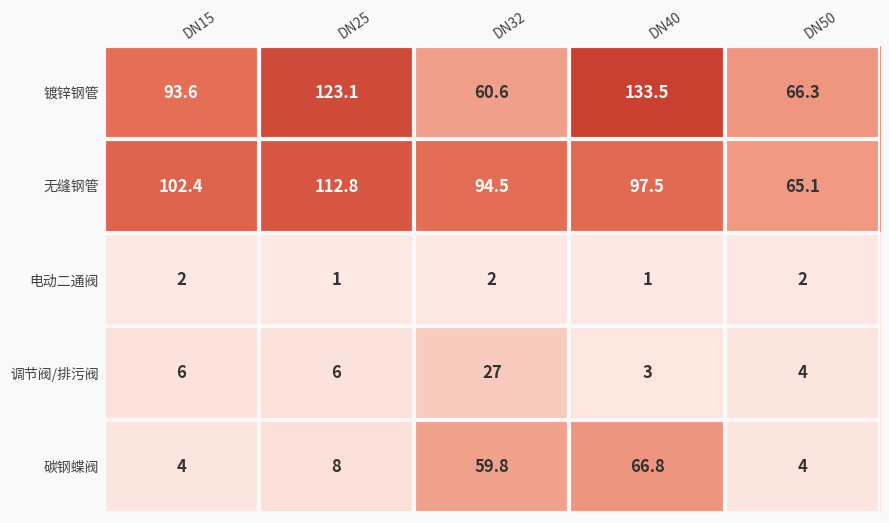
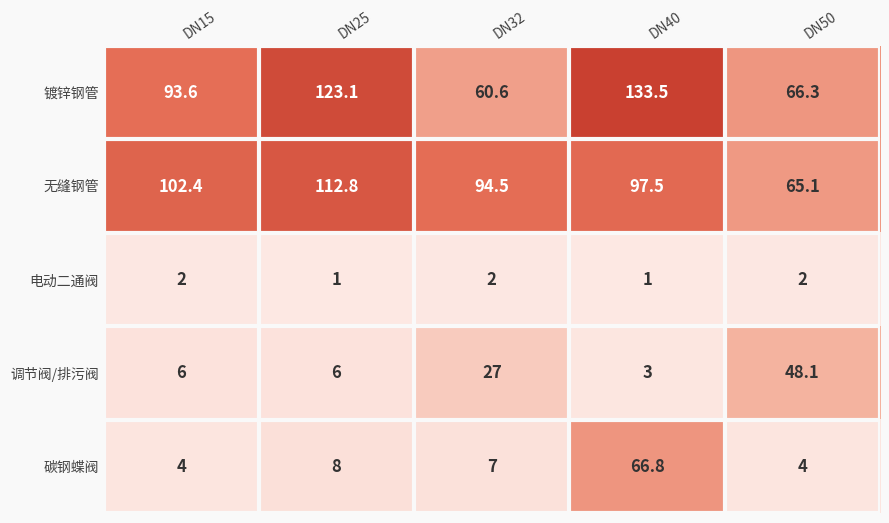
  {
    "镀锌钢管": {
      "DN15": 93.6,
      "DN25": 123.1,
      "DN32": 60.6,
      "DN40": 133.5,
      "DN50": 66.3
    },
    "无缝钢管": {
      "DN15": 102.4,
      "DN25": 112.8,
      "DN32": 94.5,
      "DN40": 97.5,
      "DN50": 65.1
    },
    "电动二通阀": {
      "DN15": 2,
      "DN25": 1,
      "DN32": 2,
      "DN40": 1,
      "DN50": 2
    },
    "调节阀/排污阀": {
      "DN15": 6,
      "DN25": 6,
      "DN32": 27,
      "DN40": 3,
-     "DN50": 4
+     "DN50": 48.1
    },
    "碳钢蝶阀": {
      "DN15": 4,
      "DN25": 8,
-     "DN32": 59.8,
+     "DN32": 7,
      "DN40": 66.8,
      "DN50": 4
    }
  }
